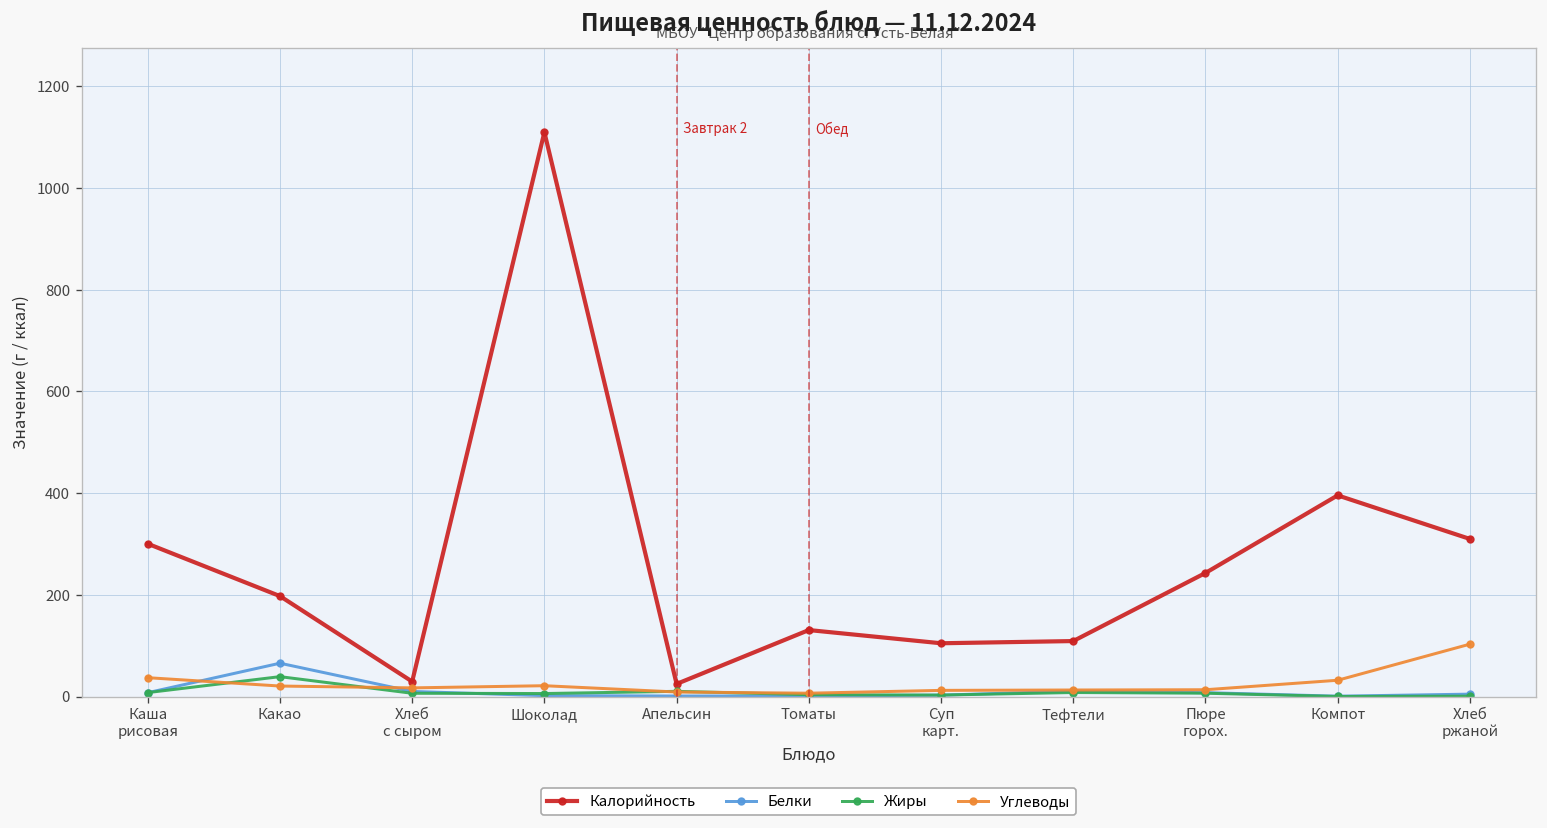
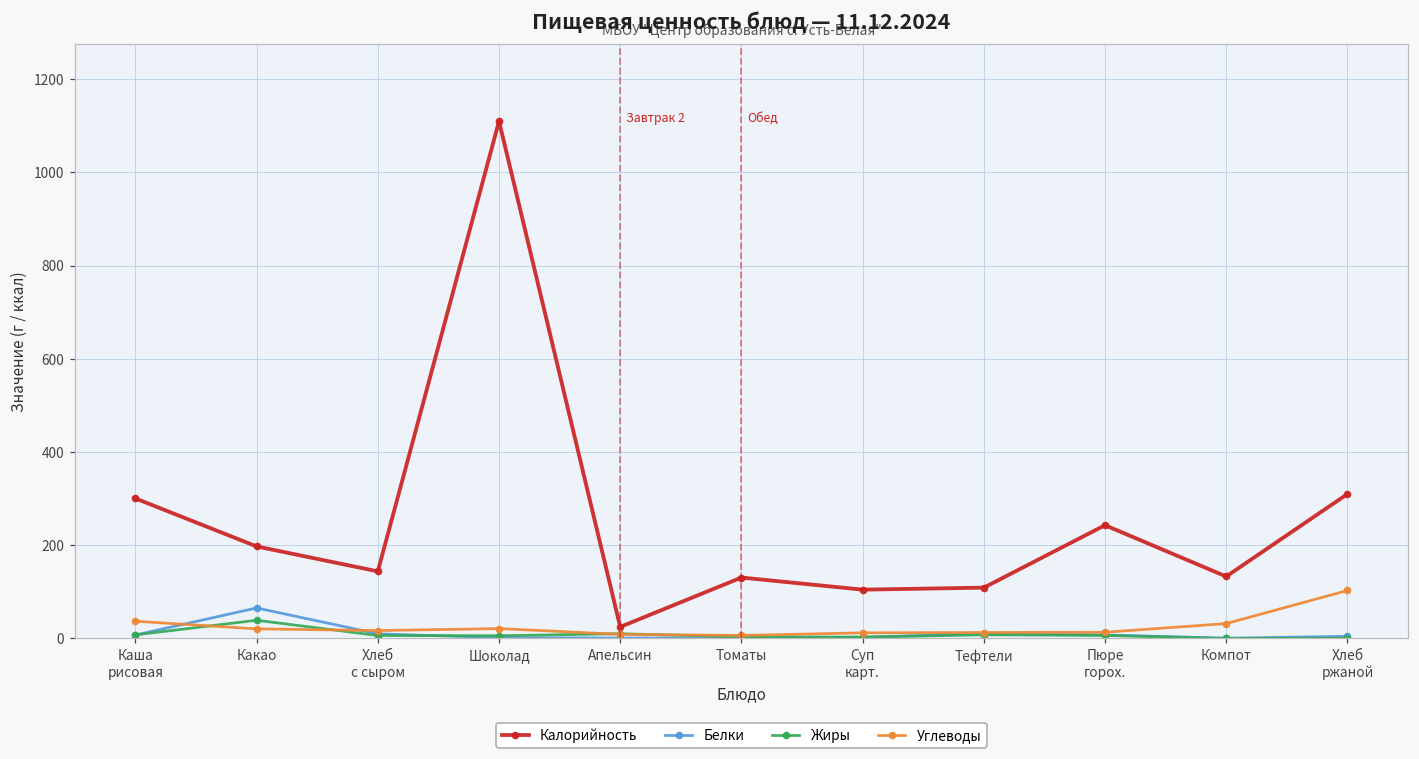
  {
    "Калорийность": {
      "Каша рисовая": 300,
      "Какао": 200,
-     "Хлеб с сыром": 30,
+     "Хлеб с сыром": 140,
      "Шоколад": 1110,
      "Апельсин": 20,
      "Томаты": 130,
      "Суп карт.": 100,
      "Тефтели": 110,
      "Пюре горох.": 240,
-     "Компот": 400,
+     "Компот": 130,
      "Хлеб ржаной": 310
    },
    "Белки": {
      "Какао": 70,
      "Апельсин": 0
    },
    "Жиры": {
      "Какао": 40
    },
    "Углеводы": {
      "Каша рисовая": 40,
      "Какао": 20,
      "Хлеб с сыром": 20,
      "Шоколад": 20,
      "Суп карт.": 10,
      "Компот": 30,
      "Хлеб ржаной": 100
    }
  }
